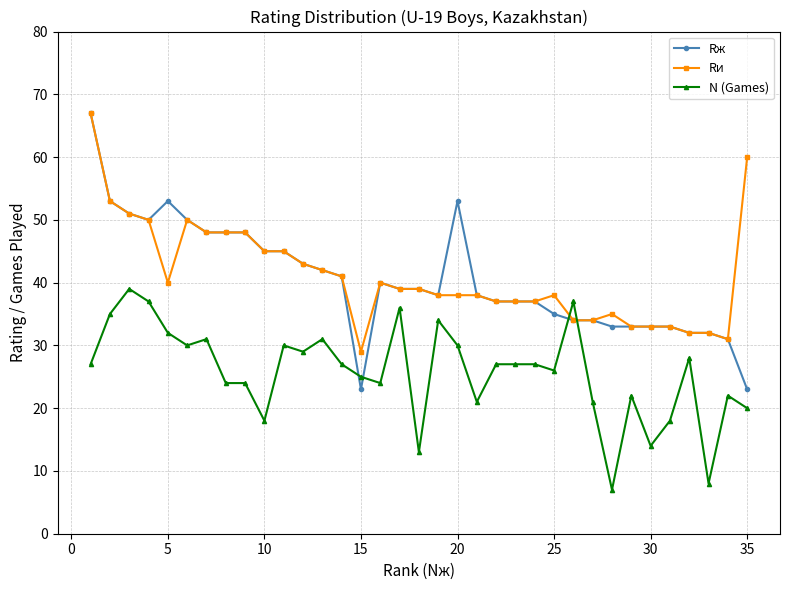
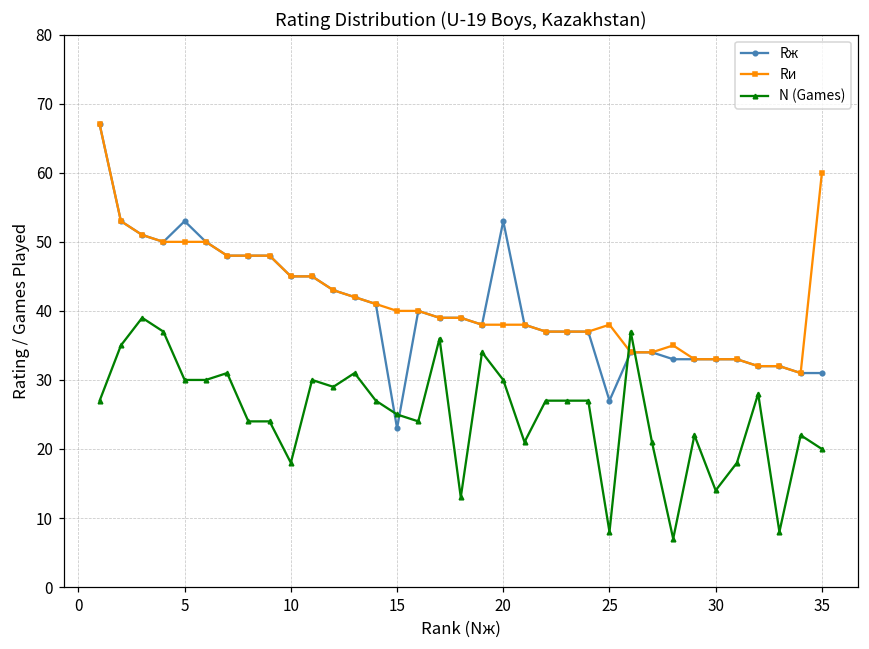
  {
    "Rж": {
      "5": 53,
      "15": 23,
      "20": 53,
-     "25": 35,
-     "35": 23
+     "25": 27,
+     "35": 31
    },
    "Rи": {
-     "5": 40,
-     "15": 29,
+     "5": 50,
+     "15": 40,
      "20": 38,
      "25": 38,
      "35": 60
    },
    "N (Games)": {
-     "5": 32,
+     "5": 30,
      "10": 18,
      "15": 25,
      "20": 30,
-     "25": 26,
+     "25": 8,
      "30": 14,
      "35": 20
    }
  }
